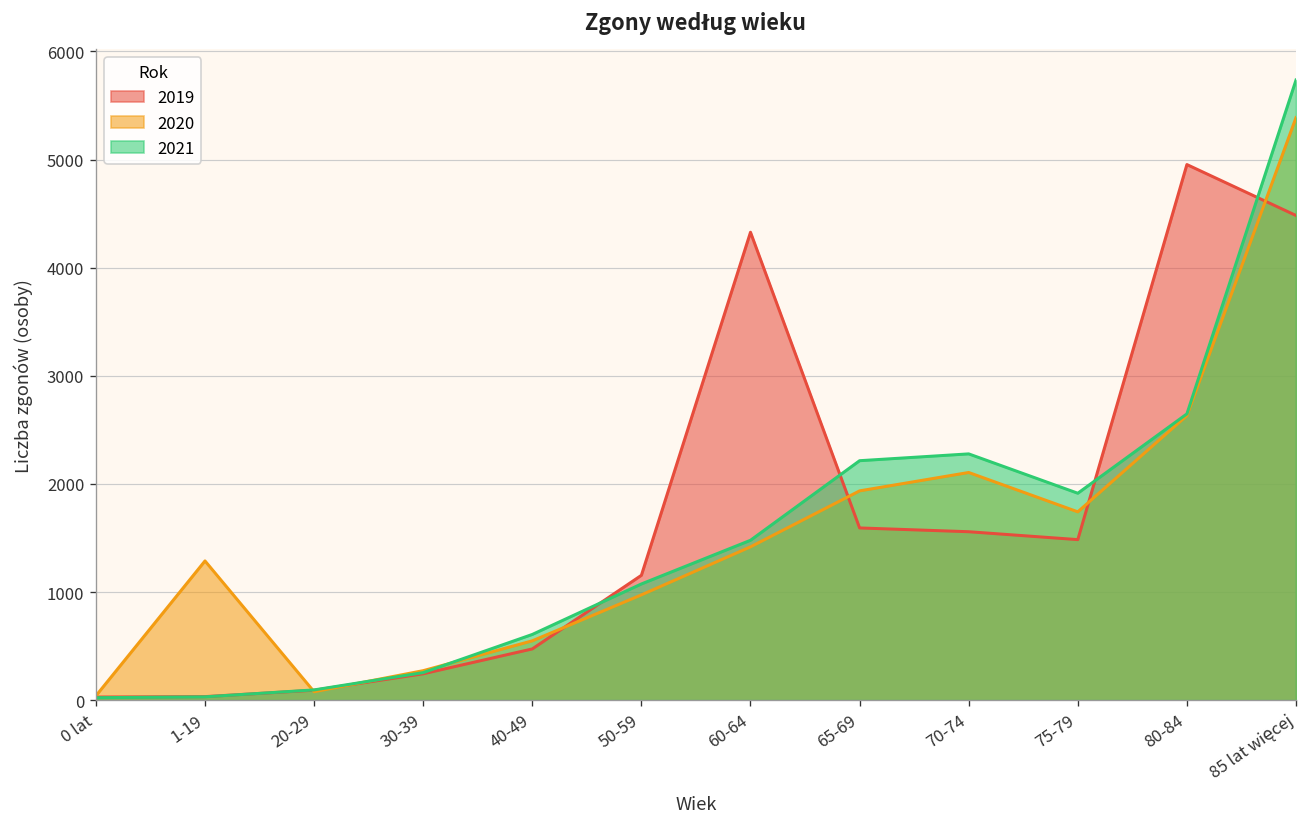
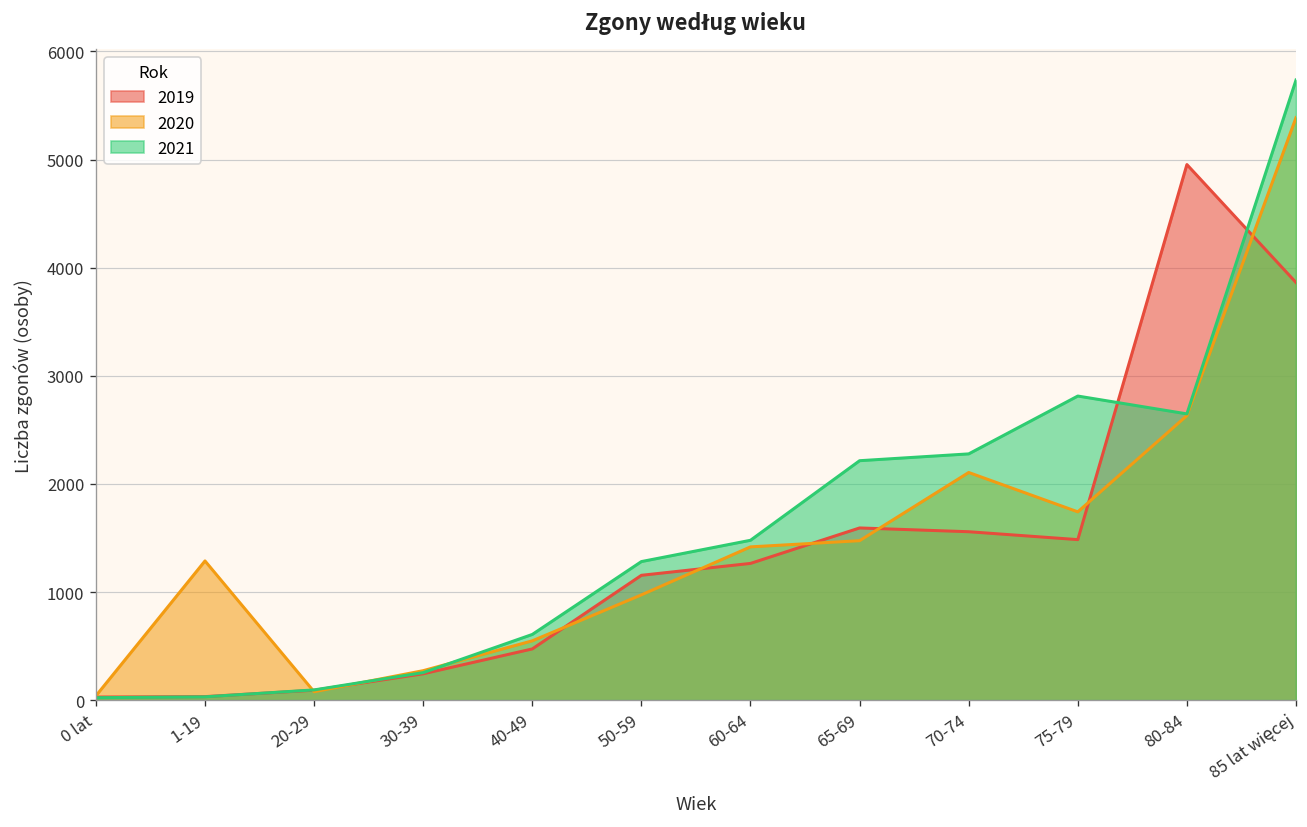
  {
    "2019": {
      "40-49": 500,
      "50-59": 1200,
-     "60-64": 4300,
+     "60-64": 1300,
      "65-69": 1600,
      "70-74": 1600,
      "75-79": 1500,
      "80-84": 5000,
-     "85 lat więcej": 4500
+     "85 lat więcej": 3900
    },
    "2020": {
      "1-19": 1300,
      "40-49": 500,
      "50-59": 1000,
      "60-64": 1400,
-     "65-69": 1900,
+     "65-69": 1500,
      "70-74": 2100,
      "75-79": 1700,
      "85 lat więcej": 5400
    },
    "2021": {
      "40-49": 600,
-     "50-59": 1100,
+     "50-59": 1300,
      "60-64": 1500,
      "65-69": 2200,
      "70-74": 2300,
-     "75-79": 1900,
+     "75-79": 2800,
      "85 lat więcej": 5700
    }
  }
